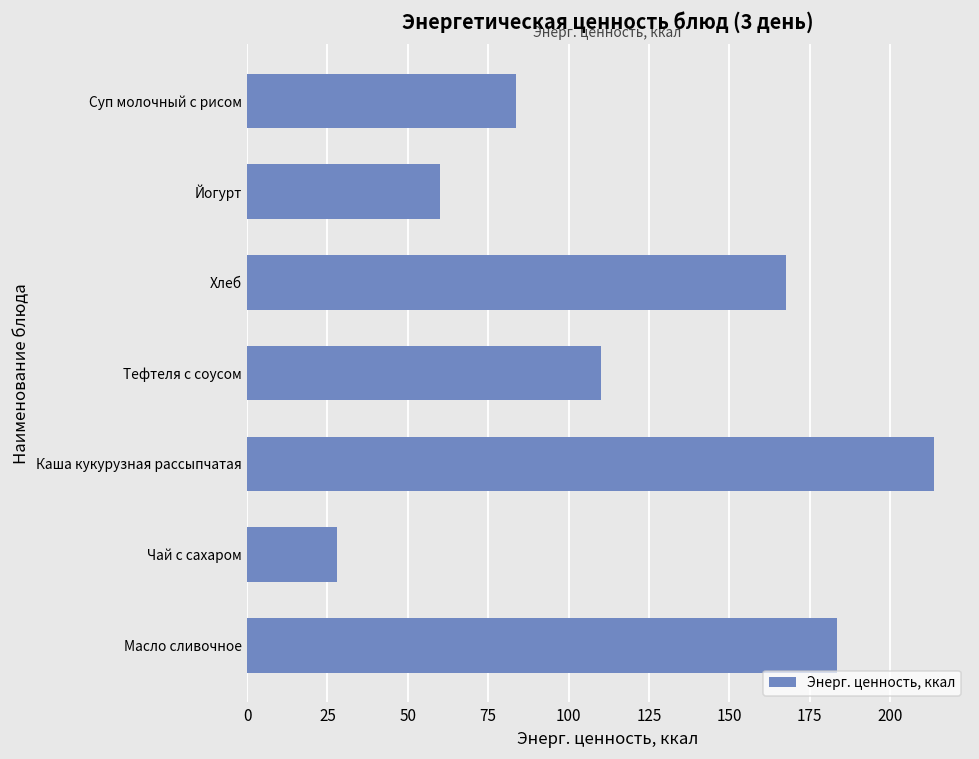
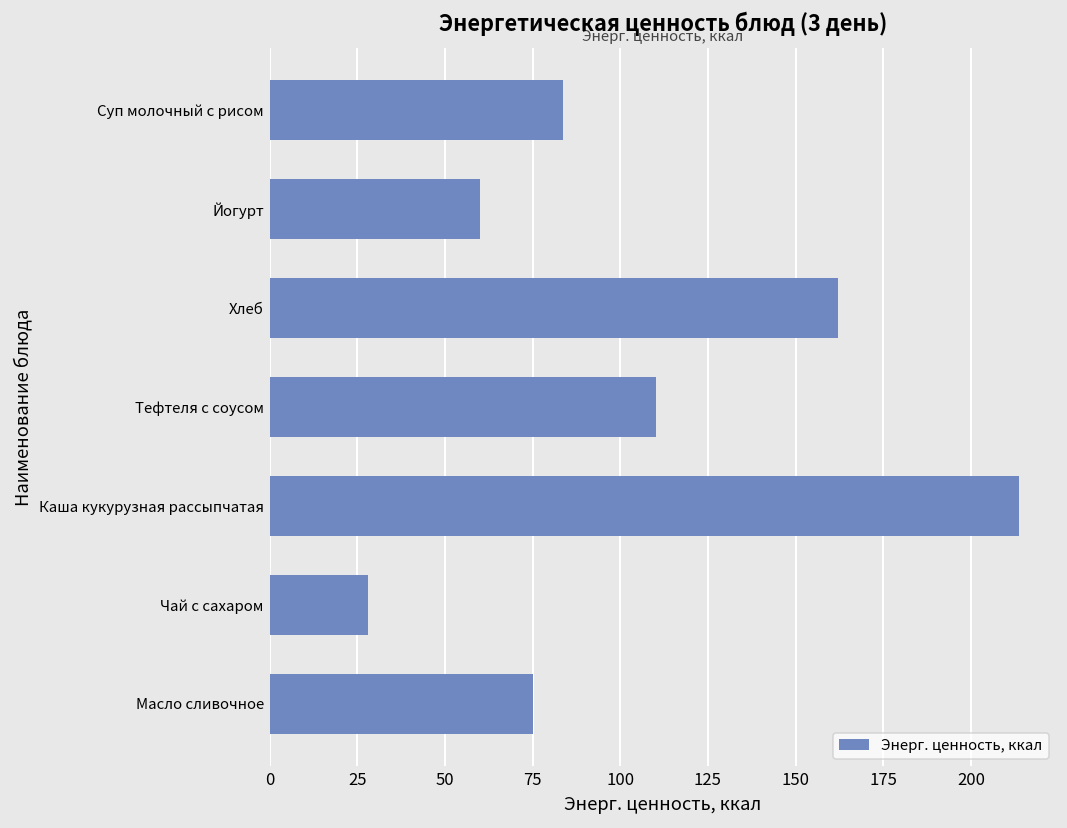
  {
    "Суп молочный с рисом": 84,
    "Йогурт": 60,
-   "Хлеб": 168,
+   "Хлеб": 162,
    "Тефтеля с соусом": 110,
    "Каша кукурузная рассыпчатая": 214,
    "Чай с сахаром": 28,
-   "Масло сливочное": 184
+   "Масло сливочное": 75
  }
